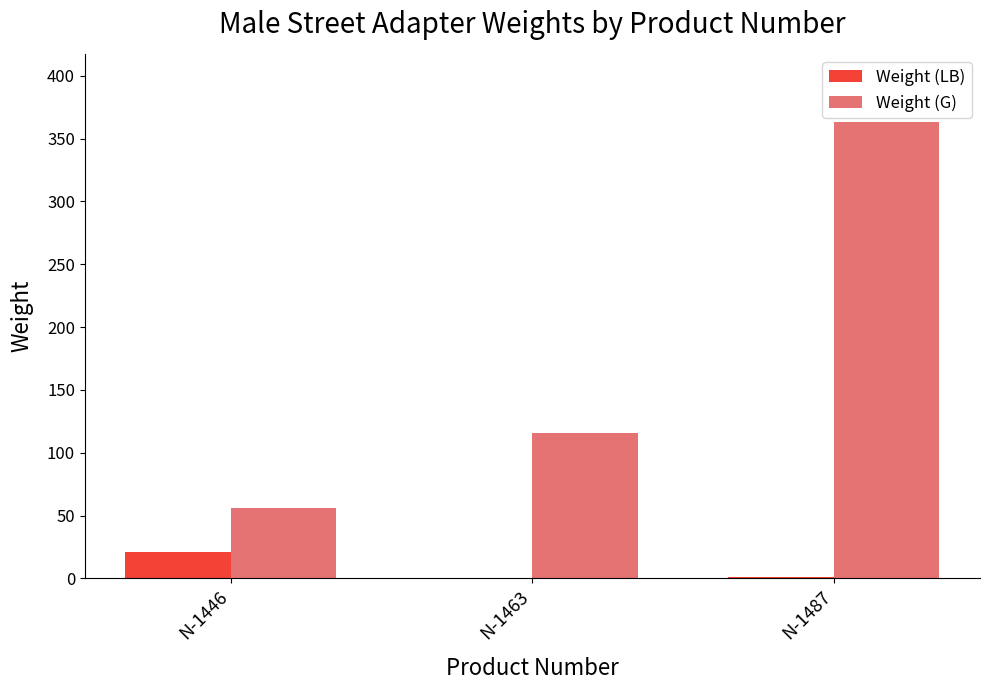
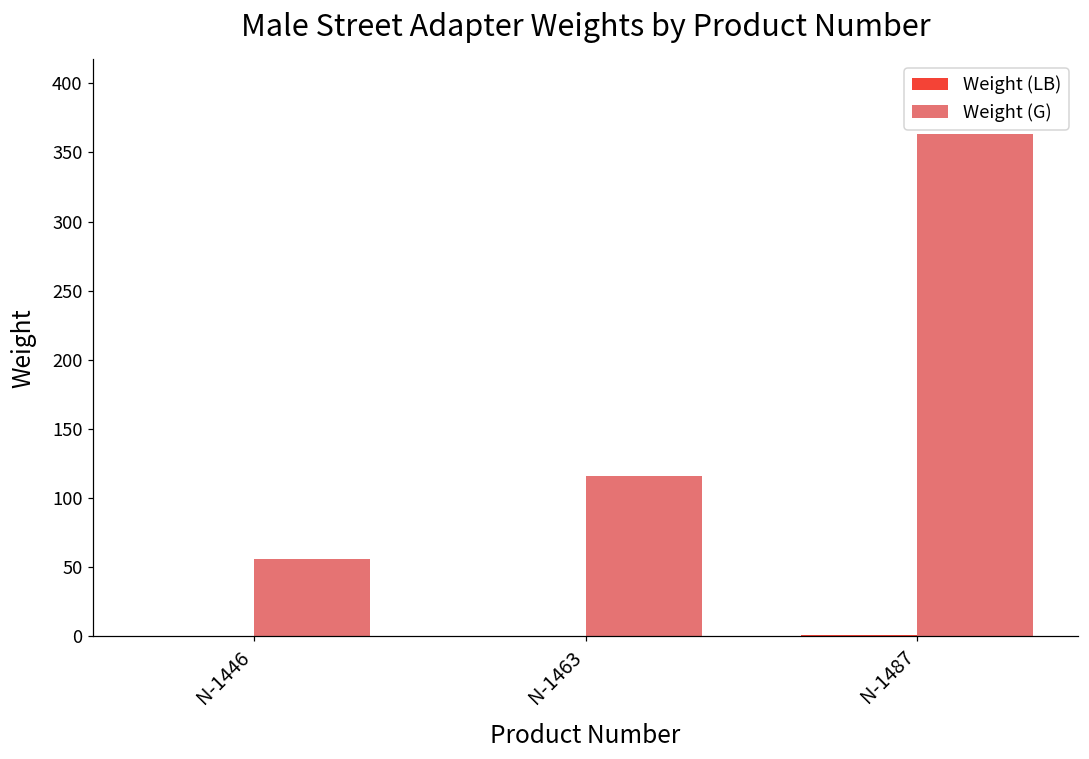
  {
    "Weight (LB)": {
-     "N-1446": 21
+     "N-1446": 0
    },
    "Weight (G)": {
      "N-1446": 56,
      "N-1463": 116,
      "N-1487": 363
    }
  }
